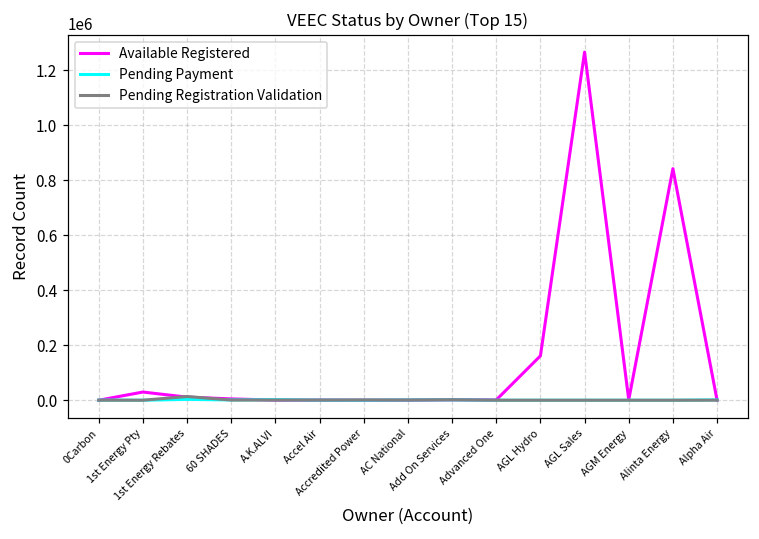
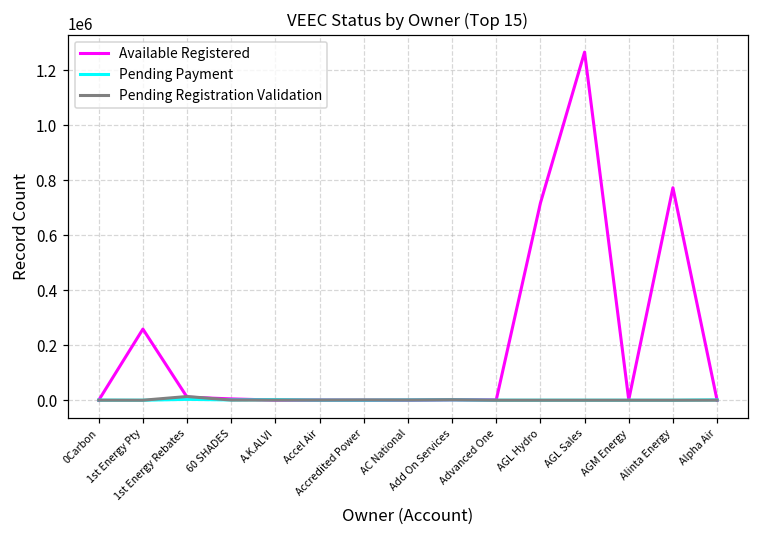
  {
    "Available Registered": {
-     "1st Energy Pty": 30000,
-     "AGL Hydro": 160000,
+     "1st Energy Pty": 260000,
+     "AGL Hydro": 720000,
      "AGL Sales": 1270000,
-     "Alinta Energy": 840000
+     "Alinta Energy": 770000
    }
  }
